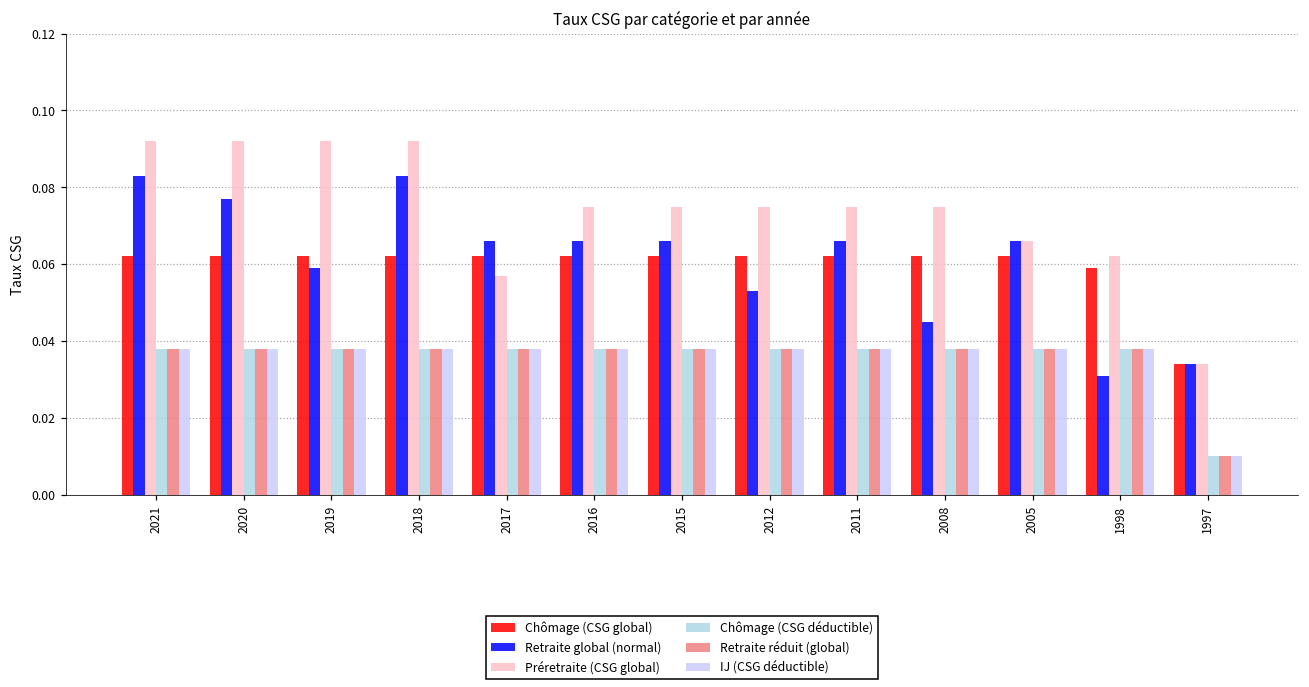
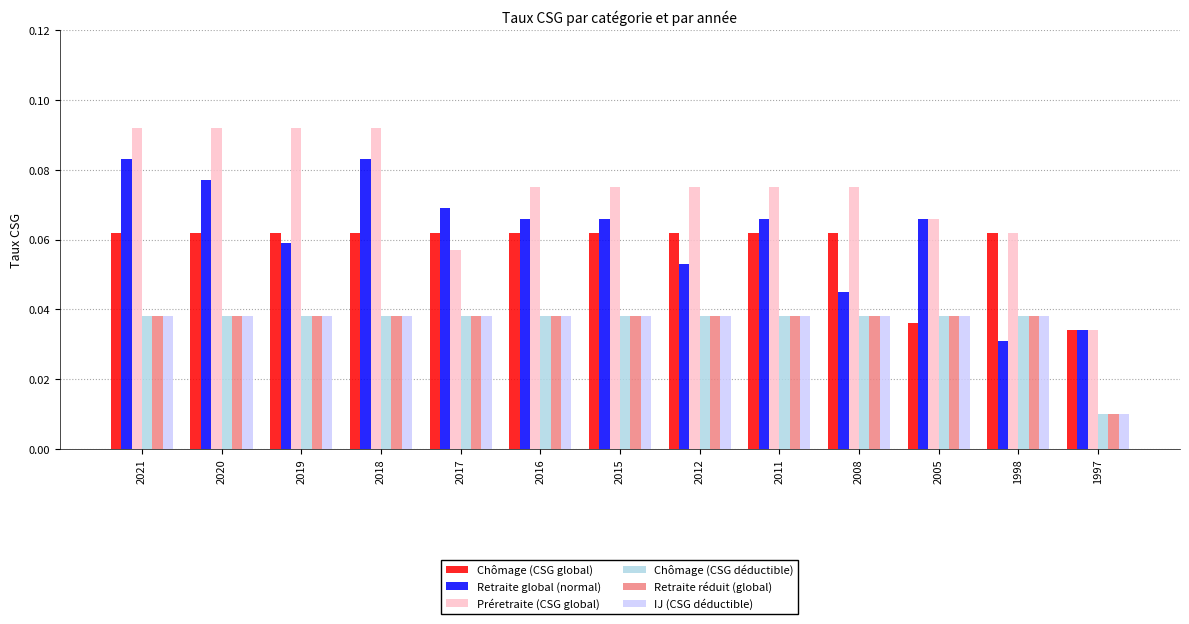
  {
    "Chômage (CSG global)": {
      "2021": 0.062,
      "2020": 0.062,
      "2019": 0.062,
      "2018": 0.062,
      "2017": 0.062,
      "2016": 0.062,
      "2015": 0.062,
      "2012": 0.062,
      "2011": 0.062,
      "2008": 0.062,
-     "2005": 0.062,
-     "1998": 0.059,
+     "2005": 0.036,
+     "1998": 0.062,
      "1997": 0.034
    },
    "Retraite global (normal)": {
      "2021": 0.083,
      "2020": 0.077,
      "2019": 0.059,
      "2018": 0.083,
-     "2017": 0.066,
+     "2017": 0.069,
      "2016": 0.066,
      "2015": 0.066,
      "2012": 0.053,
      "2011": 0.066,
      "2008": 0.045,
      "2005": 0.066,
      "1998": 0.031,
      "1997": 0.034
    },
    "Préretraite (CSG global)": {
      "2021": 0.092,
      "2020": 0.092,
      "2019": 0.092,
      "2018": 0.092,
      "2017": 0.057,
      "2016": 0.075,
      "2015": 0.075,
      "2012": 0.075,
      "2011": 0.075,
      "2008": 0.075,
      "2005": 0.066,
      "1998": 0.062,
      "1997": 0.034
    },
    "Retraite réduit (global)": {
      "2021": 0.038,
      "2020": 0.038,
      "2019": 0.038,
      "2018": 0.038,
      "2017": 0.038,
      "2016": 0.038,
      "2015": 0.038,
      "2012": 0.038,
      "2011": 0.038,
      "2008": 0.038,
      "2005": 0.038,
      "1998": 0.038,
      "1997": 0.010
    }
  }
